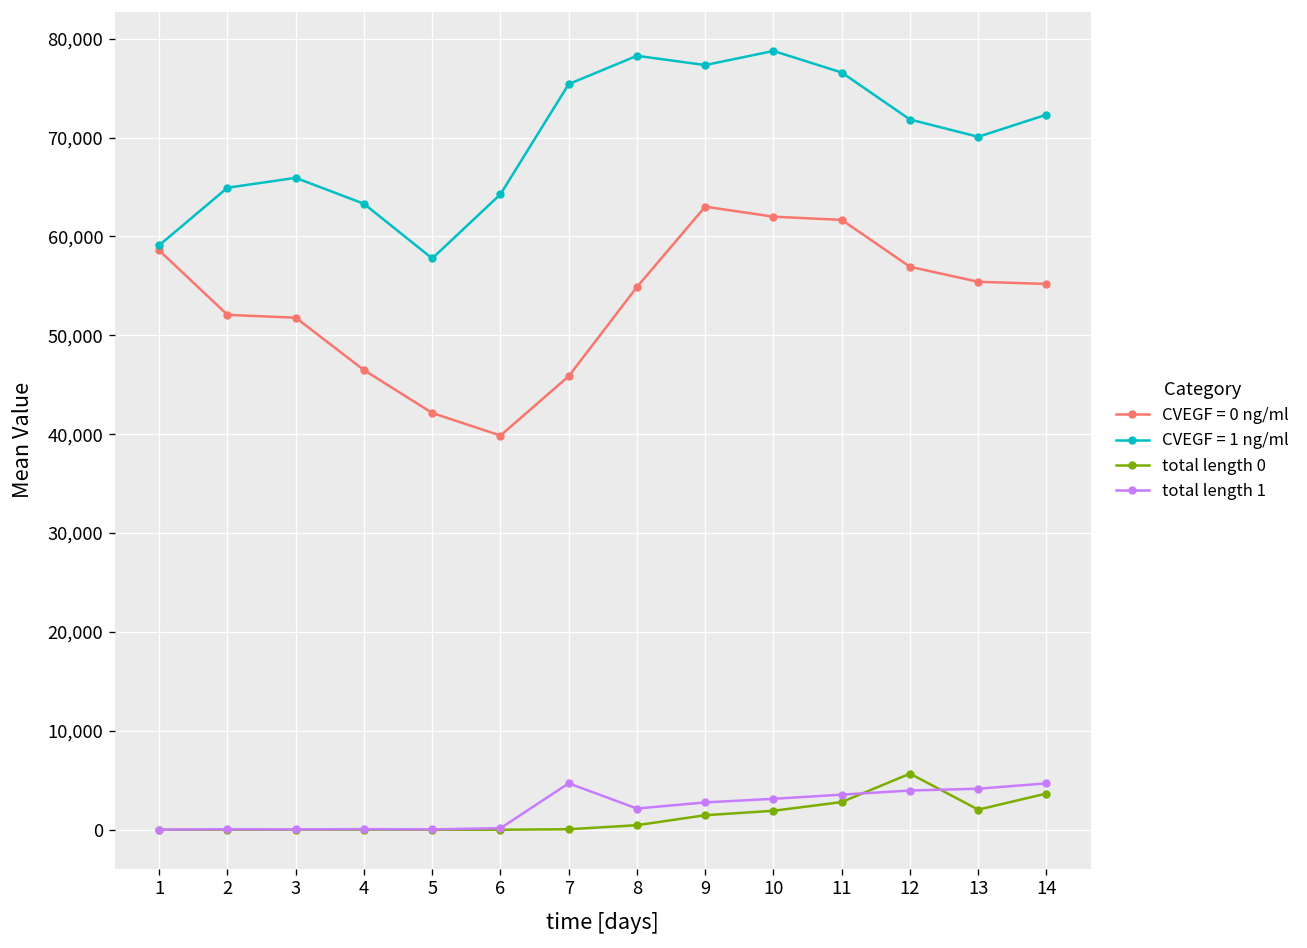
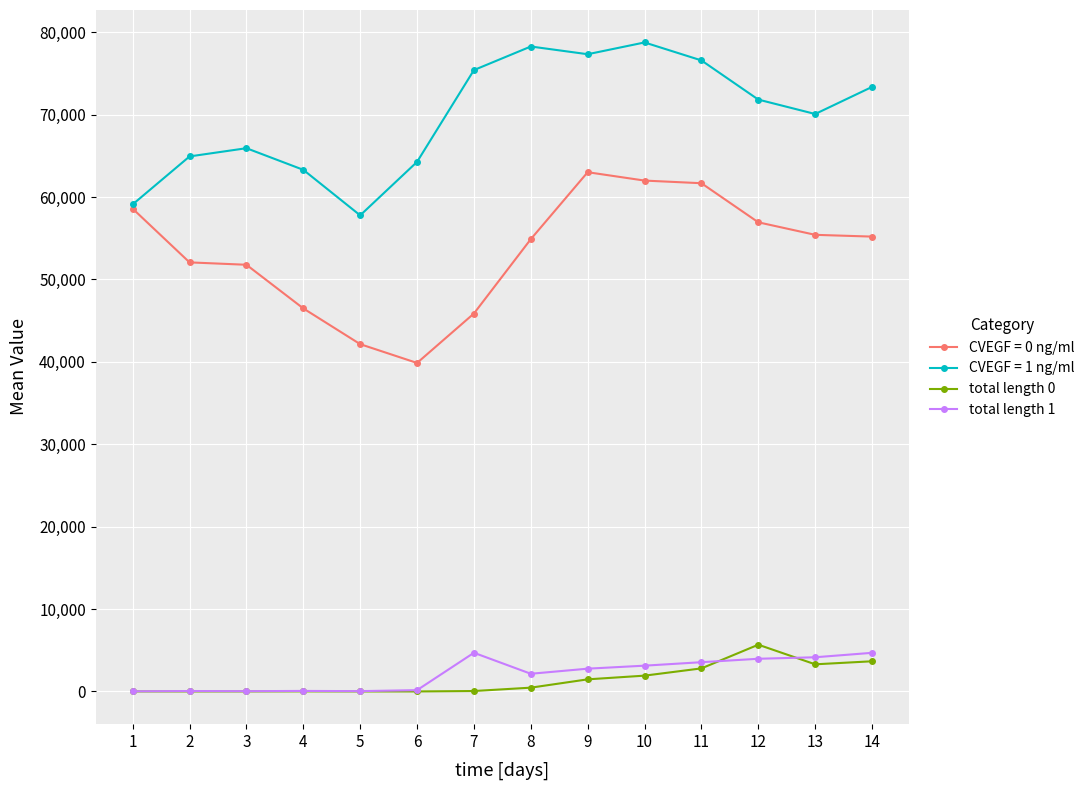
  {
    "CVEGF = 0 ng/ml": {
      "1": "59,000",
      "2": "52,000",
      "3": "52,000",
      "4": "46,000",
      "5": "42,000",
      "6": "40,000",
      "7": "46,000",
      "8": "55,000",
      "9": "63,000",
      "10": "62,000",
      "11": "62,000",
      "12": "57,000",
      "13": "55,000",
      "14": "55,000"
    },
    "CVEGF = 1 ng/ml": {
      "1": "59,000",
      "2": "65,000",
      "3": "66,000",
      "4": "63,000",
      "5": "58,000",
      "6": "64,000",
      "7": "75,000",
      "8": "78,000",
      "9": "77,000",
      "10": "79,000",
      "11": "77,000",
      "12": "72,000",
      "13": "70,000",
-     "14": "72,000"
+     "14": "73,000"
    },
    "total length 0": {
      "7": "0",
      "8": "0",
      "9": "1,000",
      "10": "2,000",
      "11": "3,000",
      "12": "6,000",
-     "13": "2,000",
+     "13": "3,000",
      "14": "4,000"
    },
    "total length 1": {
      "7": "5,000",
      "8": "2,000",
      "9": "3,000",
      "10": "3,000",
      "11": "4,000",
      "12": "4,000",
      "13": "4,000",
      "14": "5,000"
    }
  }
